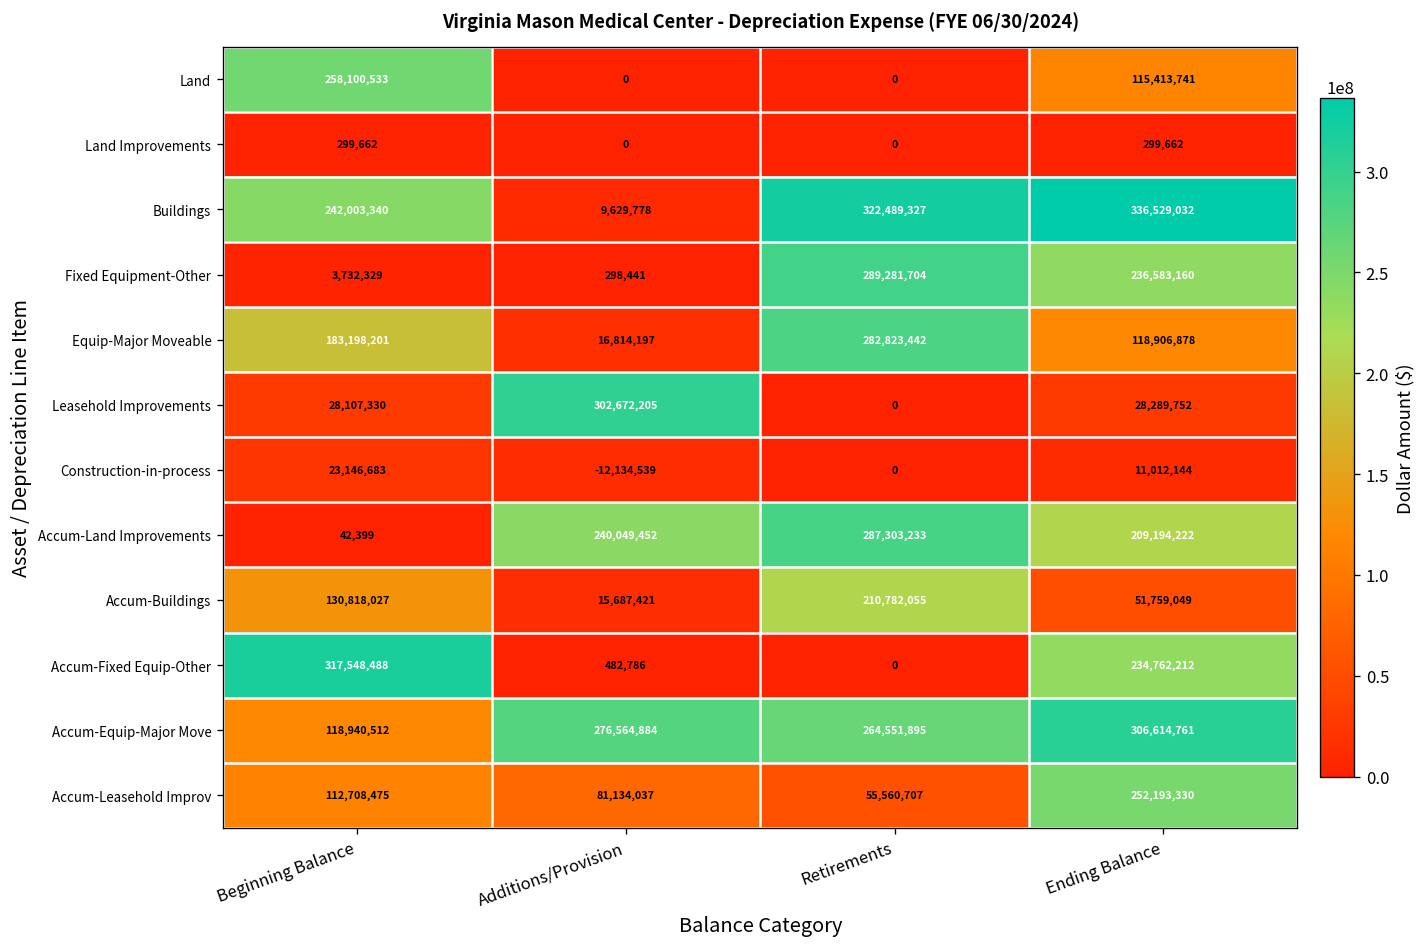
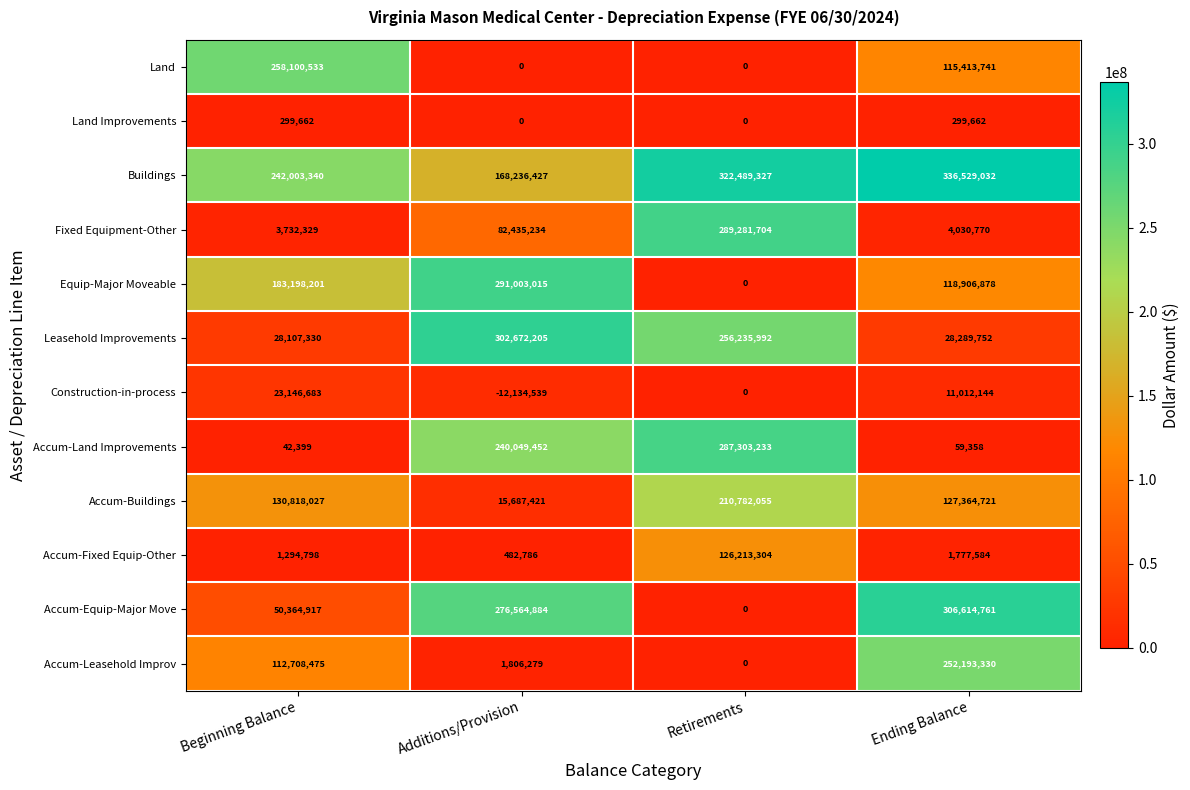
  {
    "Land": {
      "Beginning Balance": "258,100,533",
      "Additions/Provision": "0",
      "Retirements": "0",
      "Ending Balance": "115,413,741"
    },
    "Land Improvements": {
      "Beginning Balance": "299,662",
      "Additions/Provision": "0",
      "Retirements": "0",
      "Ending Balance": "299,662"
    },
    "Buildings": {
      "Beginning Balance": "242,003,340",
-     "Additions/Provision": "9,629,778",
+     "Additions/Provision": "168,236,427",
      "Retirements": "322,489,327",
      "Ending Balance": "336,529,032"
    },
    "Fixed Equipment-Other": {
      "Beginning Balance": "3,732,329",
-     "Additions/Provision": "298,441",
+     "Additions/Provision": "82,435,234",
      "Retirements": "289,281,704",
-     "Ending Balance": "236,583,160"
+     "Ending Balance": "4,030,770"
    },
    "Equip-Major Moveable": {
      "Beginning Balance": "183,198,201",
-     "Additions/Provision": "16,814,197",
-     "Retirements": "282,823,442",
+     "Additions/Provision": "291,003,015",
+     "Retirements": "0",
      "Ending Balance": "118,906,878"
    },
    "Leasehold Improvements": {
      "Beginning Balance": "28,107,330",
      "Additions/Provision": "302,672,205",
-     "Retirements": "0",
+     "Retirements": "256,235,992",
      "Ending Balance": "28,289,752"
    },
    "Construction-in-process": {
      "Beginning Balance": "23,146,683",
      "Additions/Provision": "-12,134,539",
      "Retirements": "0",
      "Ending Balance": "11,012,144"
    },
    "Accum-Land Improvements": {
      "Beginning Balance": "42,399",
      "Additions/Provision": "240,049,452",
      "Retirements": "287,303,233",
-     "Ending Balance": "209,194,222"
+     "Ending Balance": "59,358"
    },
    "Accum-Buildings": {
      "Beginning Balance": "130,818,027",
      "Additions/Provision": "15,687,421",
      "Retirements": "210,782,055",
-     "Ending Balance": "51,759,049"
+     "Ending Balance": "127,364,721"
    },
    "Accum-Fixed Equip-Other": {
-     "Beginning Balance": "317,548,488",
+     "Beginning Balance": "1,294,798",
      "Additions/Provision": "482,786",
-     "Retirements": "0",
-     "Ending Balance": "234,762,212"
+     "Retirements": "126,213,304",
+     "Ending Balance": "1,777,584"
    },
    "Accum-Equip-Major Move": {
-     "Beginning Balance": "118,940,512",
+     "Beginning Balance": "50,364,917",
      "Additions/Provision": "276,564,884",
-     "Retirements": "264,551,895",
+     "Retirements": "0",
      "Ending Balance": "306,614,761"
    },
    "Accum-Leasehold Improv": {
      "Beginning Balance": "112,708,475",
-     "Additions/Provision": "81,134,037",
-     "Retirements": "55,560,707",
+     "Additions/Provision": "1,806,279",
+     "Retirements": "0",
      "Ending Balance": "252,193,330"
    }
  }
